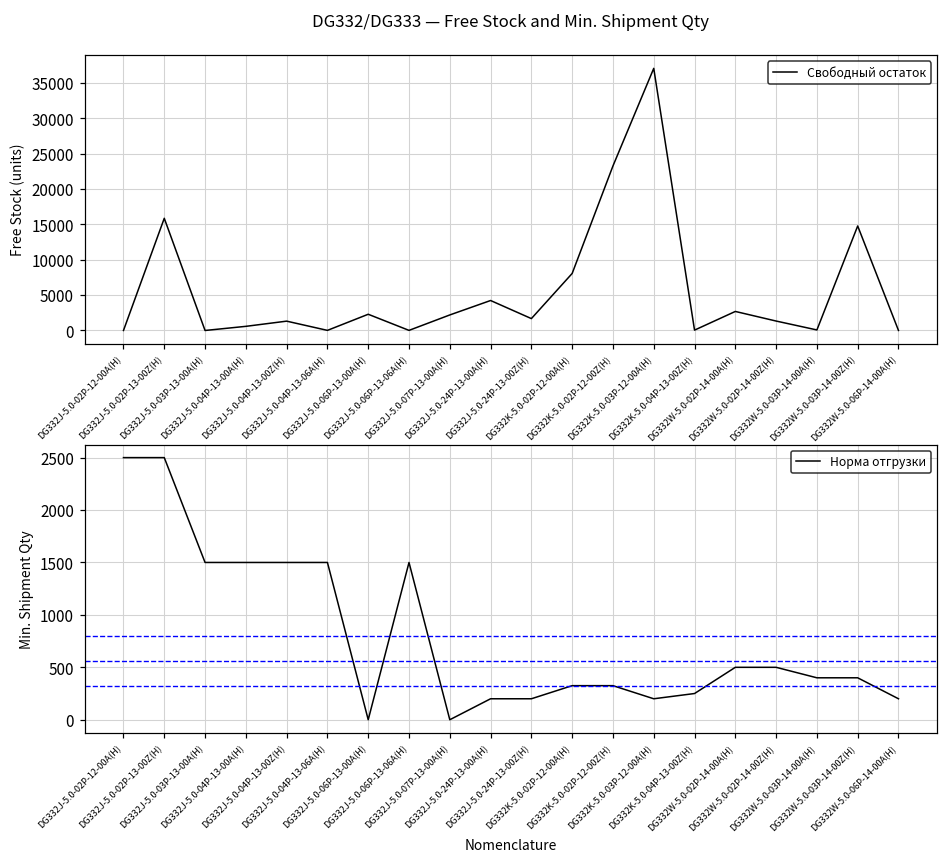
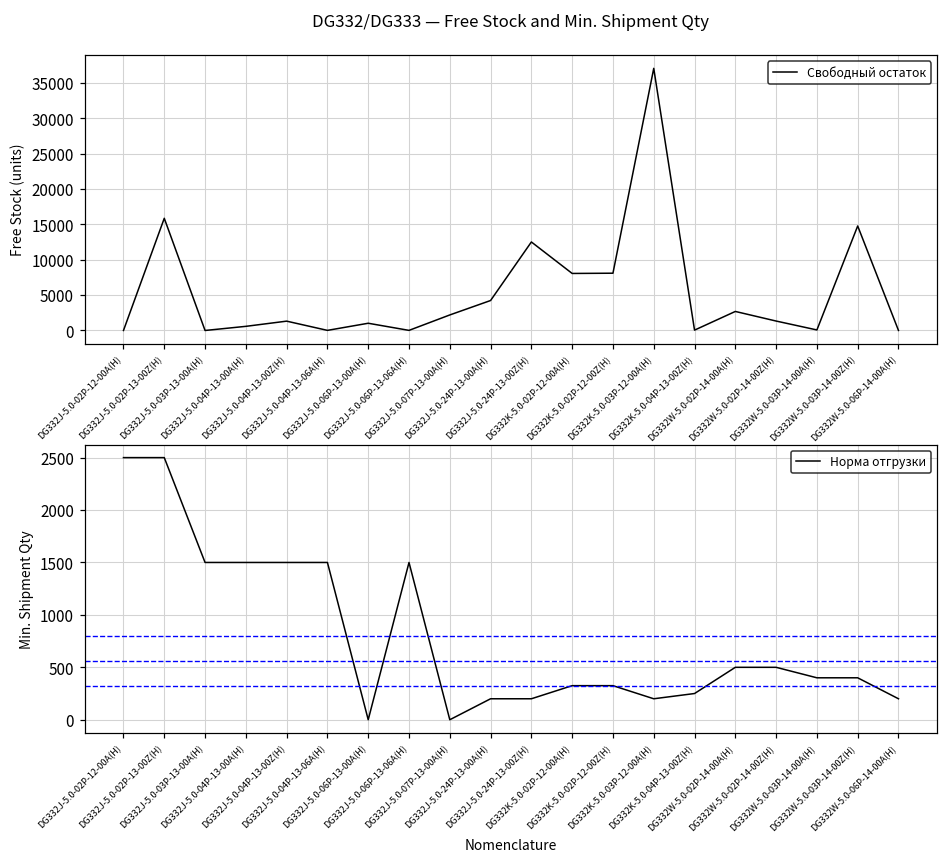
  {
    "DG332/DG333 — Free Stock and Min. Shipment Qty": {
      "DG332J-5.0-02P-12-00A(H)": 0,
      "DG332J-5.0-02P-13-00Z(H)": 16000,
      "DG332J-5.0-03P-13-00A(H)": 0,
      "DG332J-5.0-04P-13-00A(H)": 1000,
      "DG332J-5.0-04P-13-00Z(H)": 1000,
      "DG332J-5.0-04P-13-06A(H)": 0,
-     "DG332J-5.0-06P-13-00A(H)": 2000,
+     "DG332J-5.0-06P-13-00A(H)": 1000,
      "DG332J-5.0-06P-13-06A(H)": 0,
      "DG332J-5.0-07P-13-00A(H)": 2000,
      "DG332J-5.0-24P-13-00A(H)": 4000,
-     "DG332J-5.0-24P-13-00Z(H)": 2000,
+     "DG332J-5.0-24P-13-00Z(H)": 13000,
      "DG332K-5.0-02P-12-00A(H)": 8000,
-     "DG332K-5.0-02P-12-00Z(H)": 23000,
+     "DG332K-5.0-02P-12-00Z(H)": 8000,
      "DG332K-5.0-03P-12-00A(H)": 37000,
      "DG332K-5.0-04P-13-00Z(H)": 0,
      "DG332W-5.0-02P-14-00A(H)": 3000,
      "DG332W-5.0-02P-14-00Z(H)": 1000,
      "DG332W-5.0-03P-14-00A(H)": 0,
      "DG332W-5.0-03P-14-00Z(H)": 15000,
      "DG332W-5.0-06P-14-00A(H)": 0
    }
  }
